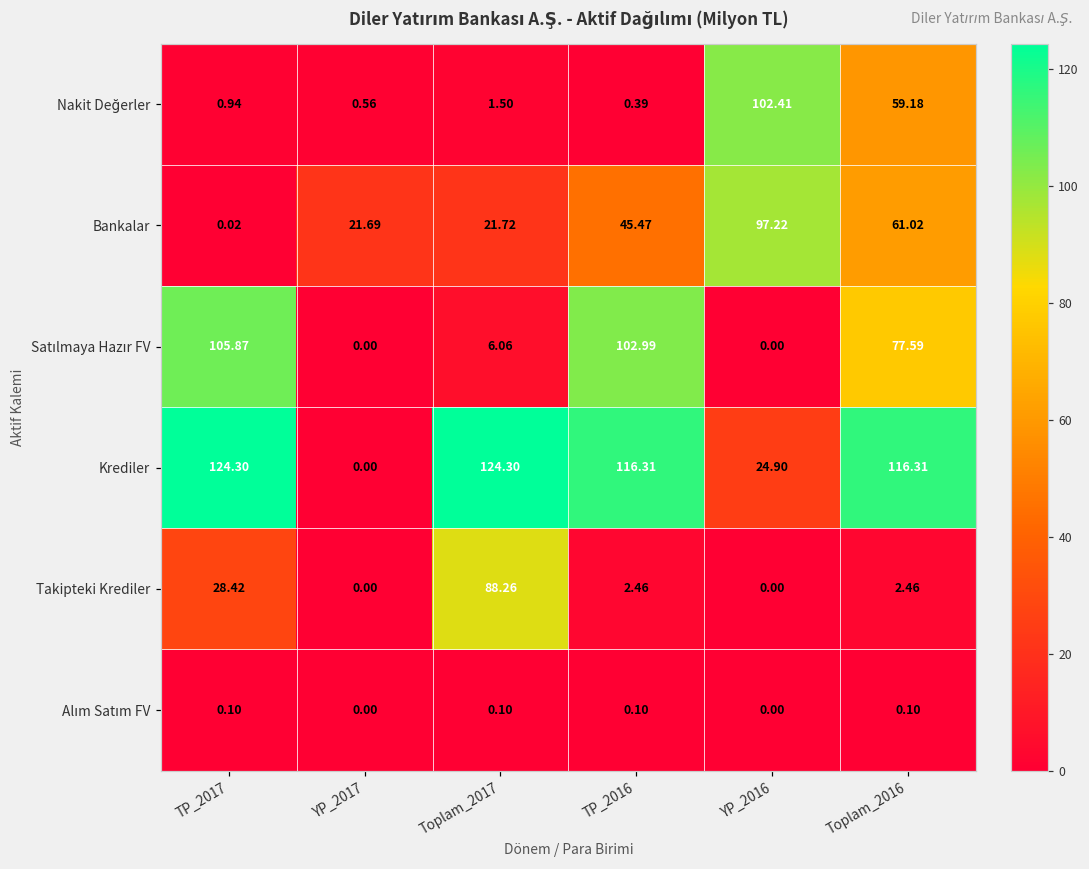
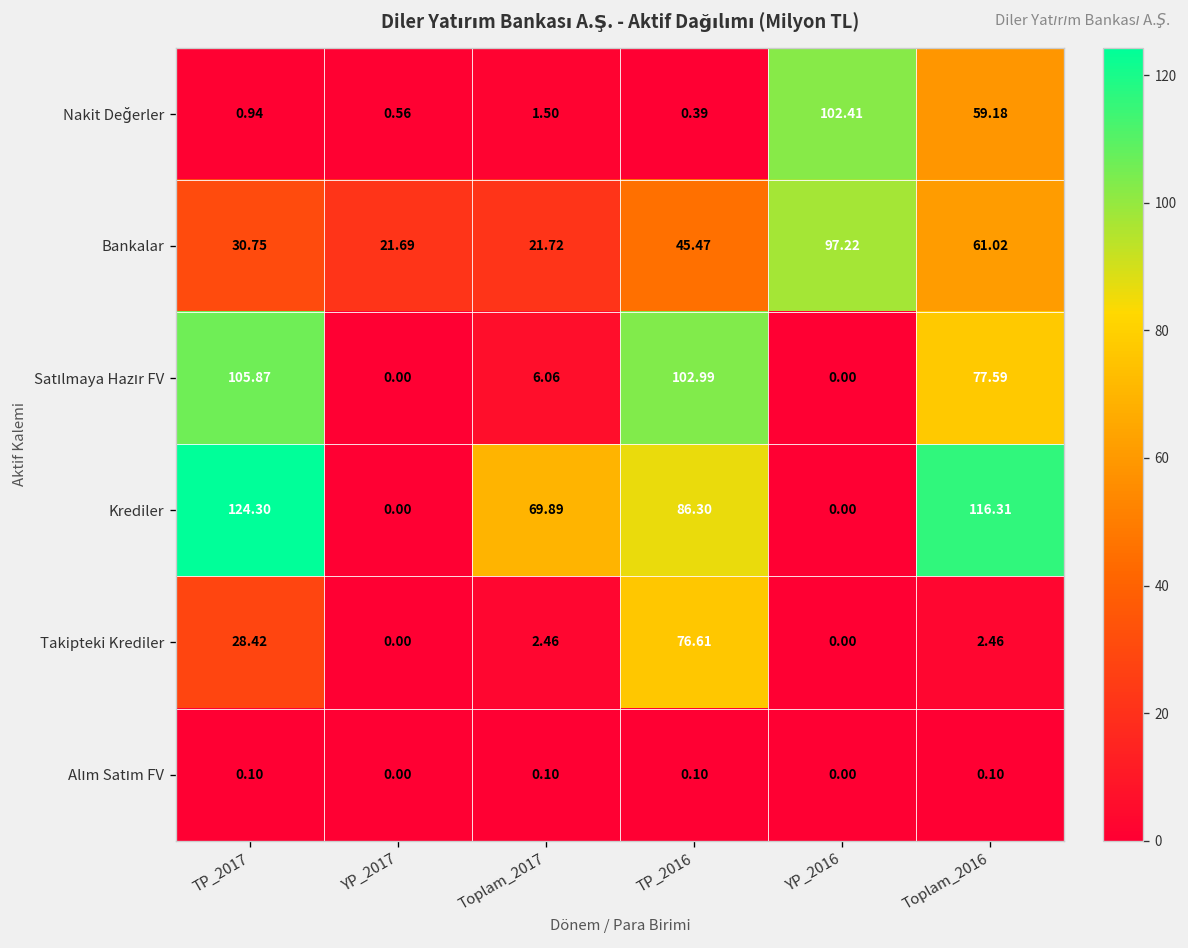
  {
    "Nakit Değerler": {
      "TP_2017": 0.94,
      "YP_2017": 0.56,
      "Toplam_2017": 1.50,
      "TP_2016": 0.39,
      "YP_2016": 102.41,
      "Toplam_2016": 59.18
    },
    "Bankalar": {
-     "TP_2017": 0.02,
+     "TP_2017": 30.75,
      "YP_2017": 21.69,
      "Toplam_2017": 21.72,
      "TP_2016": 45.47,
      "YP_2016": 97.22,
      "Toplam_2016": 61.02
    },
    "Satılmaya Hazır FV": {
      "TP_2017": 105.87,
      "YP_2017": 0.00,
      "Toplam_2017": 6.06,
      "TP_2016": 102.99,
      "YP_2016": 0.00,
      "Toplam_2016": 77.59
    },
    "Krediler": {
      "TP_2017": 124.30,
      "YP_2017": 0.00,
-     "Toplam_2017": 124.30,
-     "TP_2016": 116.31,
-     "YP_2016": 24.90,
+     "Toplam_2017": 69.89,
+     "TP_2016": 86.30,
+     "YP_2016": 0.00,
      "Toplam_2016": 116.31
    },
    "Takipteki Krediler": {
      "TP_2017": 28.42,
      "YP_2017": 0.00,
-     "Toplam_2017": 88.26,
-     "TP_2016": 2.46,
+     "Toplam_2017": 2.46,
+     "TP_2016": 76.61,
      "YP_2016": 0.00,
      "Toplam_2016": 2.46
    },
    "Alım Satım FV": {
      "TP_2017": 0.10,
      "YP_2017": 0.00,
      "Toplam_2017": 0.10,
      "TP_2016": 0.10,
      "YP_2016": 0.00,
      "Toplam_2016": 0.10
    }
  }
